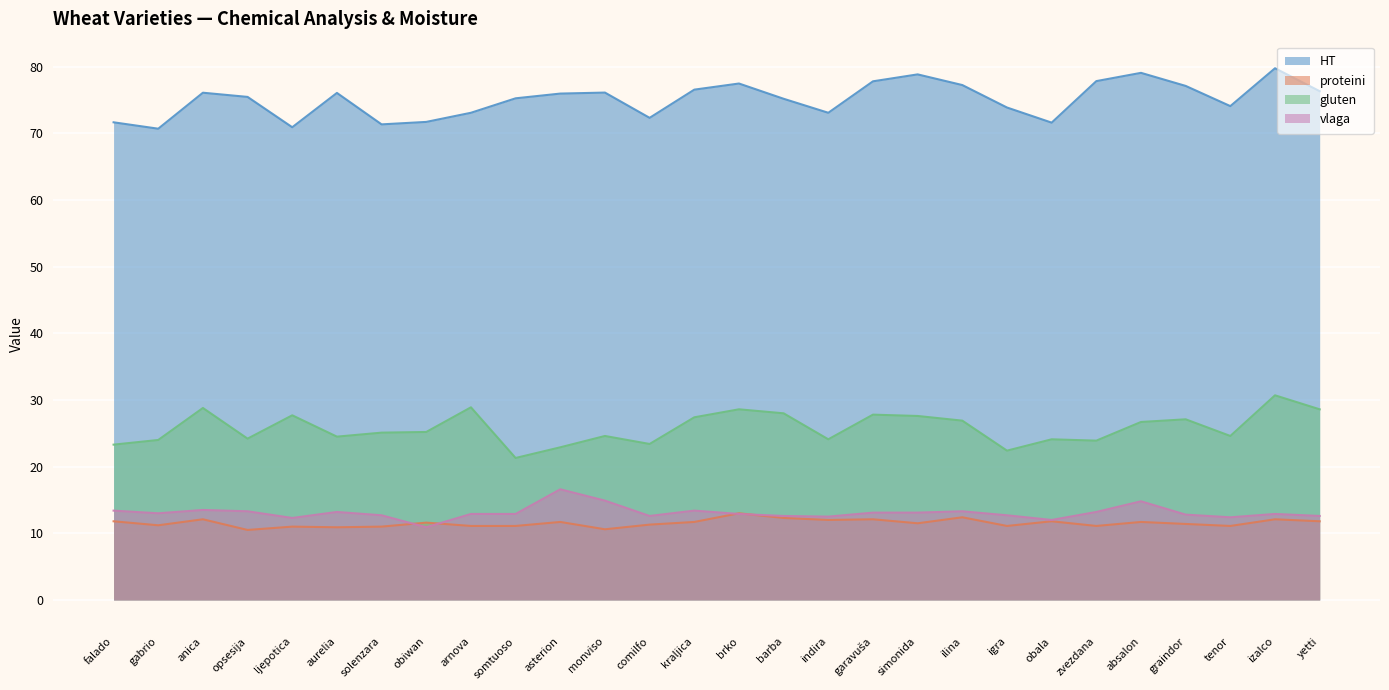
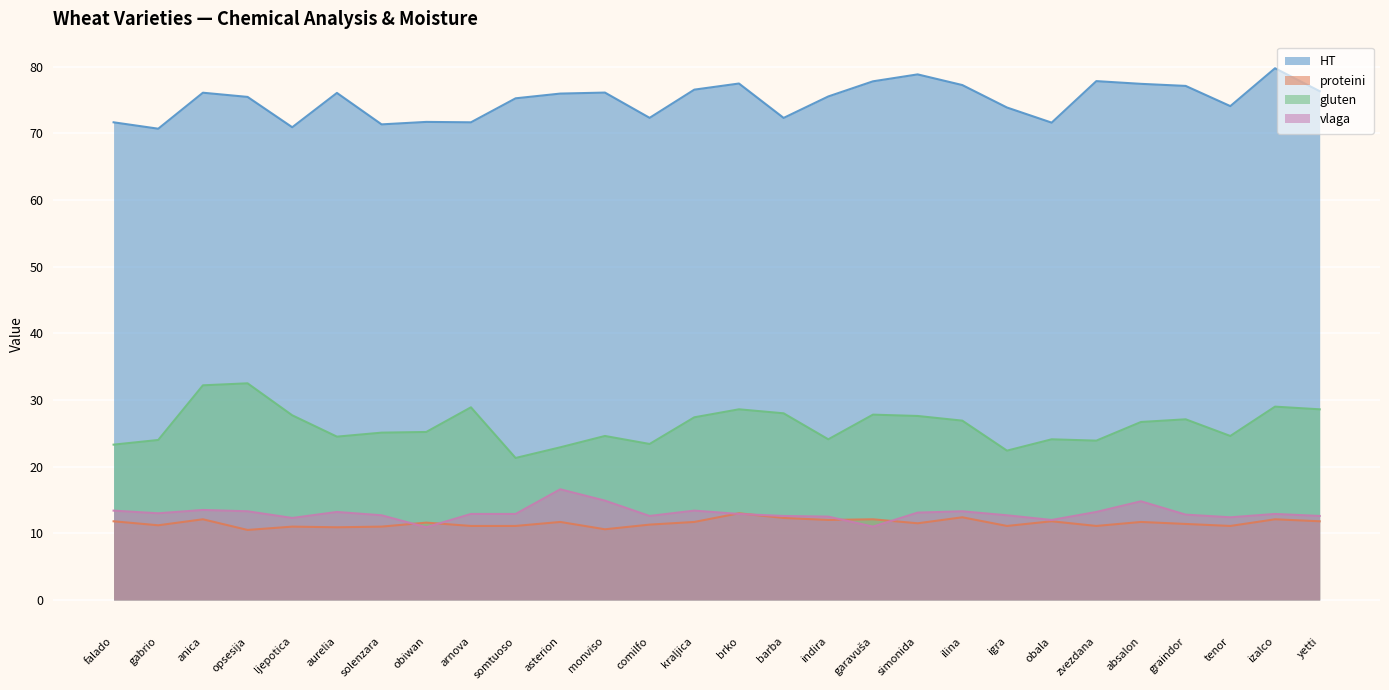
  {
    "HT": {
      "falado": 72,
      "gabrio": 71,
      "anica": 76,
      "opsesija": 75,
      "ljepotica": 71,
      "aurelia": 76,
      "solenzara": 71,
      "obiwan": 72,
-     "arnova": 73,
+     "arnova": 72,
      "somtuoso": 75,
      "asterion": 76,
      "monviso": 76,
      "comilfo": 72,
      "kraljica": 77,
      "brko": 77,
-     "barba": 75,
-     "indira": 73,
+     "barba": 72,
+     "indira": 76,
      "garavuša": 78,
      "simonida": 79,
      "ilina": 77,
      "igra": 74,
      "obala": 72,
      "zvezdana": 78,
-     "absalon": 79,
+     "absalon": 77,
      "graindor": 77,
      "tenor": 74,
      "izalco": 80
    },
    "proteini": {
      "falado": 12,
      "gabrio": 11,
      "anica": 12,
      "opsesija": 11,
      "ljepotica": 11,
      "aurelia": 11,
      "solenzara": 11,
      "obiwan": 12,
      "arnova": 11,
      "somtuoso": 11,
      "asterion": 12,
      "monviso": 11,
      "comilfo": 11,
      "kraljica": 12,
      "indira": 12,
      "garavuša": 12,
      "simonida": 12,
      "ilina": 12,
      "igra": 11,
      "zvezdana": 11,
      "absalon": 12,
      "graindor": 11,
      "tenor": 11,
      "izalco": 12,
      "yetti": 12
    },
    "gluten": {
      "falado": 23,
      "gabrio": 24,
-     "anica": 29,
-     "opsesija": 24,
+     "anica": 32,
+     "opsesija": 33,
      "ljepotica": 28,
      "aurelia": 25,
      "solenzara": 25,
      "obiwan": 25,
      "arnova": 29,
      "somtuoso": 21,
      "asterion": 23,
      "monviso": 25,
      "comilfo": 23,
      "kraljica": 27,
      "brko": 29,
      "barba": 28,
      "indira": 24,
      "garavuša": 28,
      "simonida": 28,
      "ilina": 27,
      "igra": 22,
      "obala": 24,
      "zvezdana": 24,
      "absalon": 27,
      "graindor": 27,
      "tenor": 25,
-     "izalco": 31,
+     "izalco": 29,
      "yetti": 29
    },
    "vlaga": {
      "falado": 13,
      "gabrio": 13,
      "anica": 14,
      "opsesija": 13,
      "ljepotica": 12,
      "aurelia": 13,
      "solenzara": 13,
      "obiwan": 11,
      "arnova": 13,
      "somtuoso": 13,
      "asterion": 17,
      "monviso": 15,
      "comilfo": 13,
      "kraljica": 13,
      "indira": 13,
-     "garavuša": 13,
+     "garavuša": 11,
      "simonida": 13,
      "ilina": 13,
      "igra": 13,
      "zvezdana": 13,
      "absalon": 15,
      "graindor": 13,
      "tenor": 12,
      "izalco": 13,
      "yetti": 13
    }
  }
